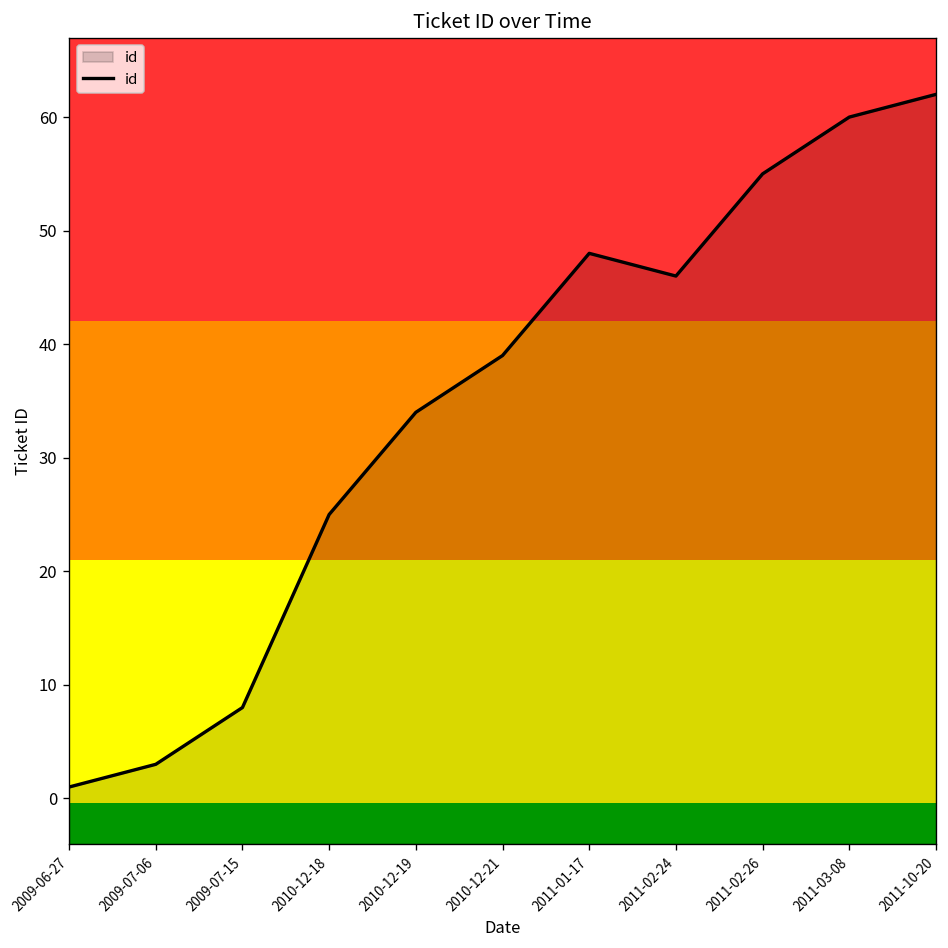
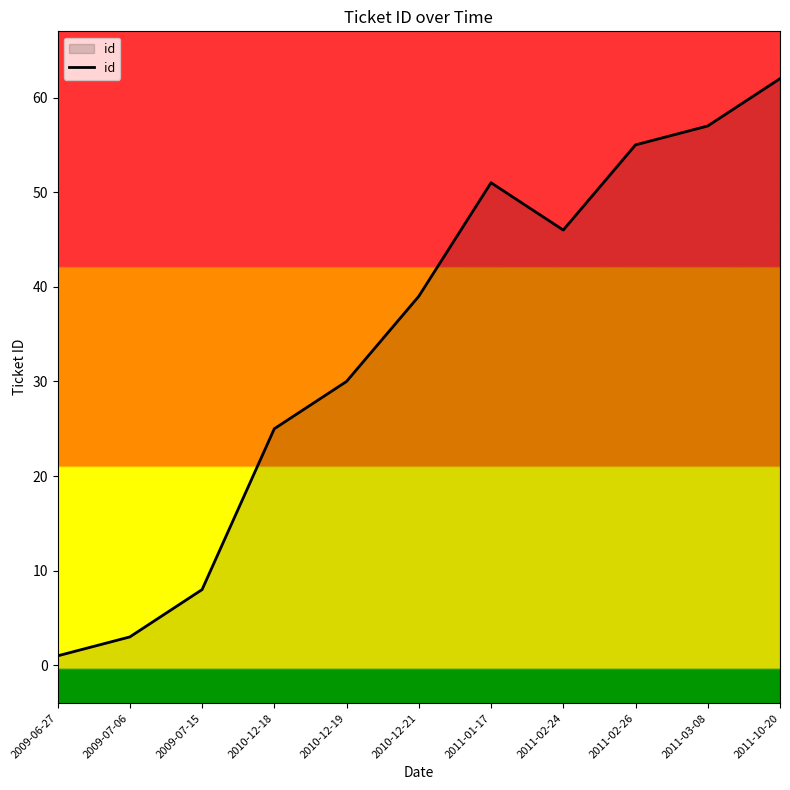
  {
    "2009-06-27": 1,
    "2009-07-06": 3,
    "2009-07-15": 8,
    "2010-12-18": 25,
-   "2010-12-19": 34,
+   "2010-12-19": 30,
    "2010-12-21": 39,
-   "2011-01-17": 48,
+   "2011-01-17": 51,
    "2011-02-24": 46,
    "2011-02-26": 55,
-   "2011-03-08": 60,
+   "2011-03-08": 57,
    "2011-10-20": 62
  }
